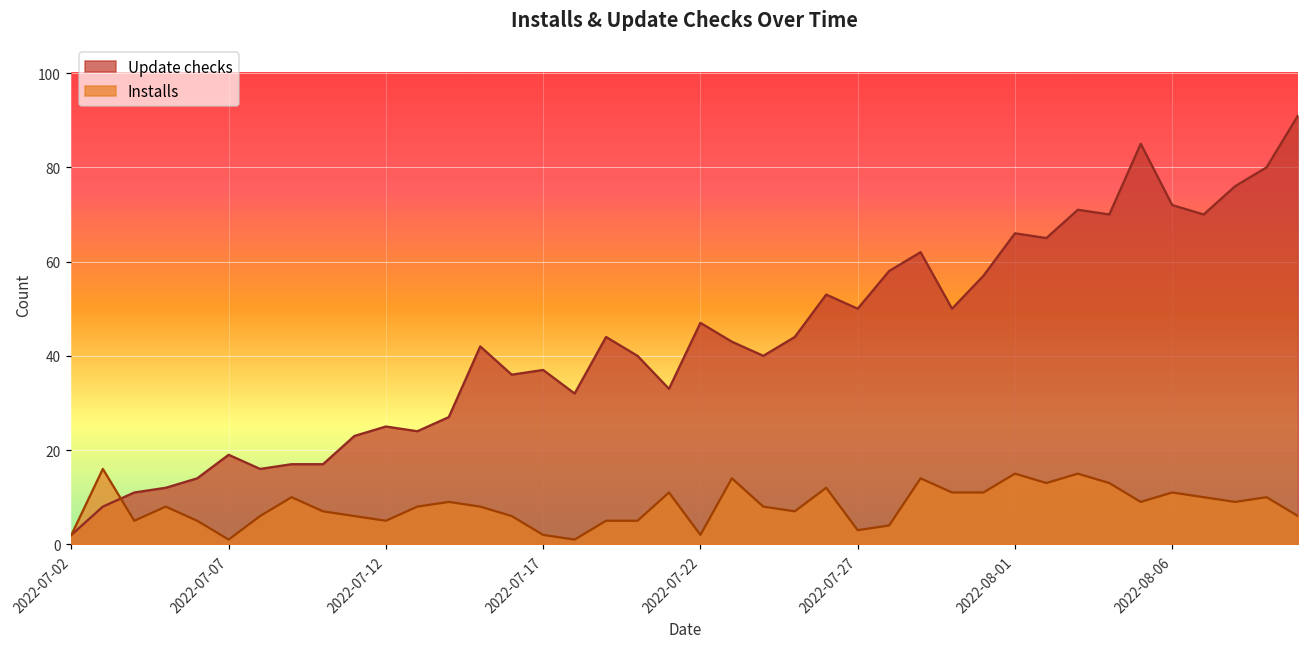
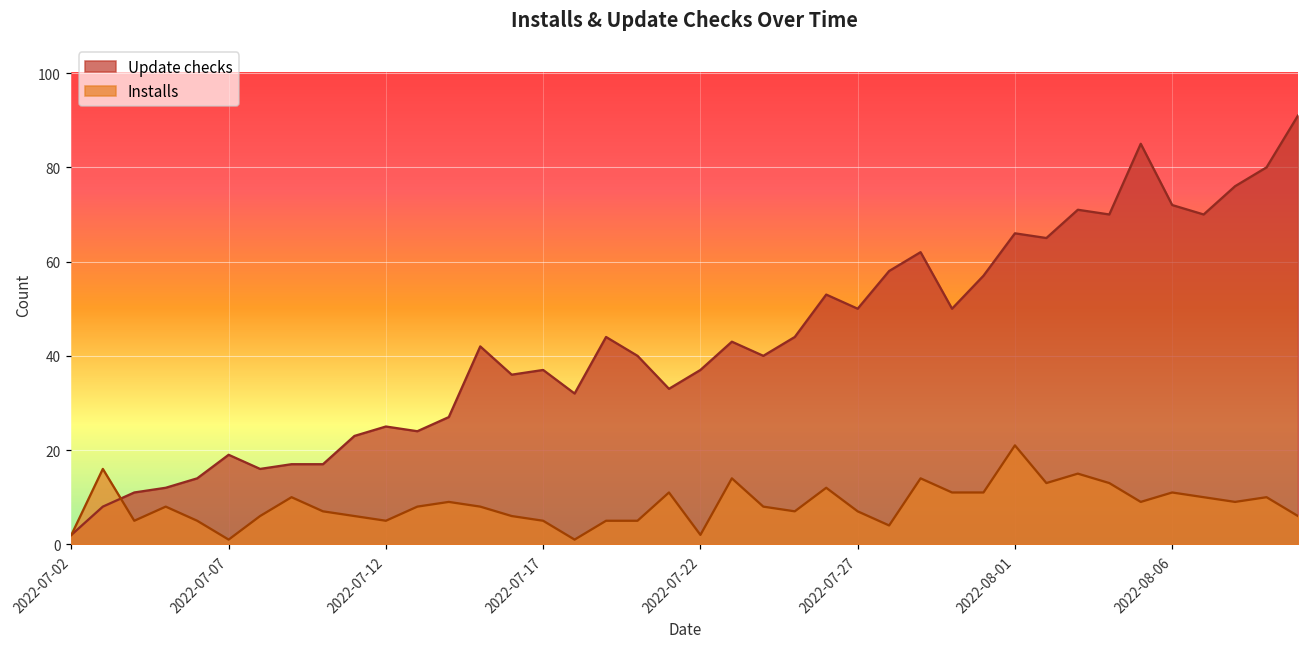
  {
    "Update checks": {
      "2022-07-07": 19,
      "2022-07-12": 25,
      "2022-07-17": 37,
-     "2022-07-22": 47,
+     "2022-07-22": 37,
      "2022-07-27": 50,
      "2022-08-01": 66,
      "2022-08-06": 72
    },
    "Installs": {
      "2022-07-07": 1,
      "2022-07-12": 5,
-     "2022-07-17": 2,
+     "2022-07-17": 5,
      "2022-07-22": 2,
-     "2022-07-27": 3,
-     "2022-08-01": 15,
+     "2022-07-27": 7,
+     "2022-08-01": 21,
      "2022-08-06": 11
    }
  }
